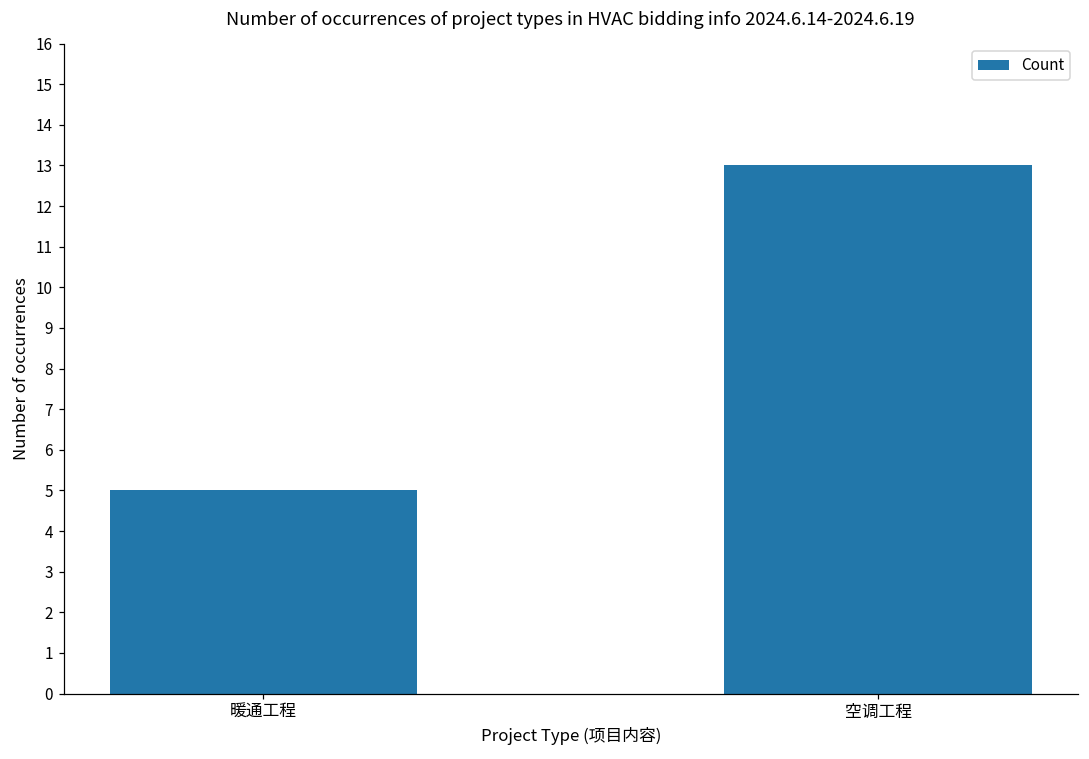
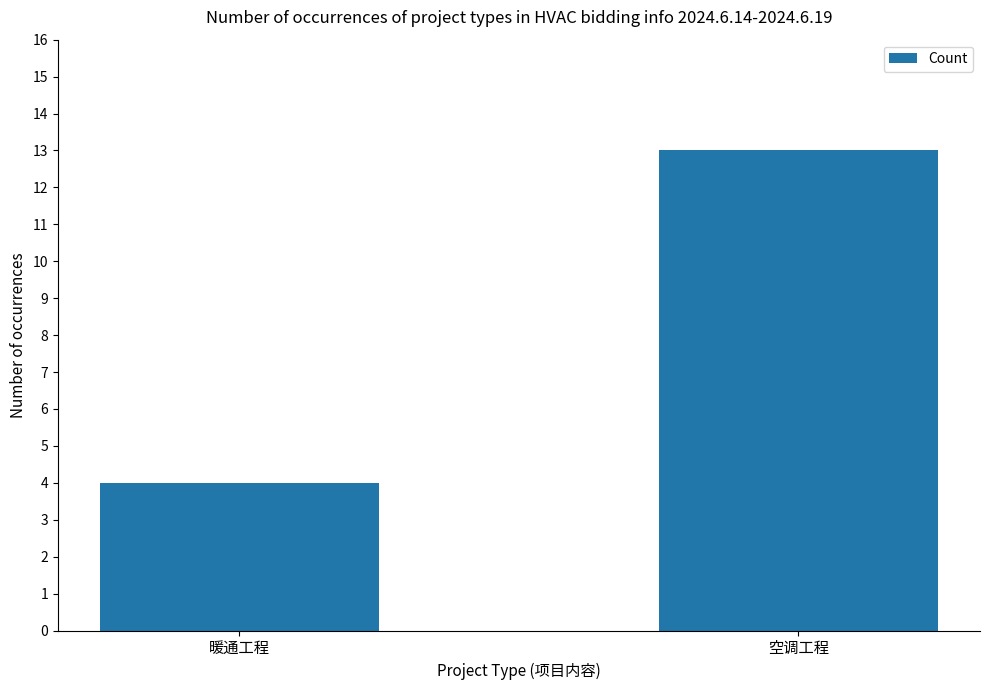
  {
-   "暖通工程": 5,
+   "暖通工程": 4,
    "空调工程": 13
  }
